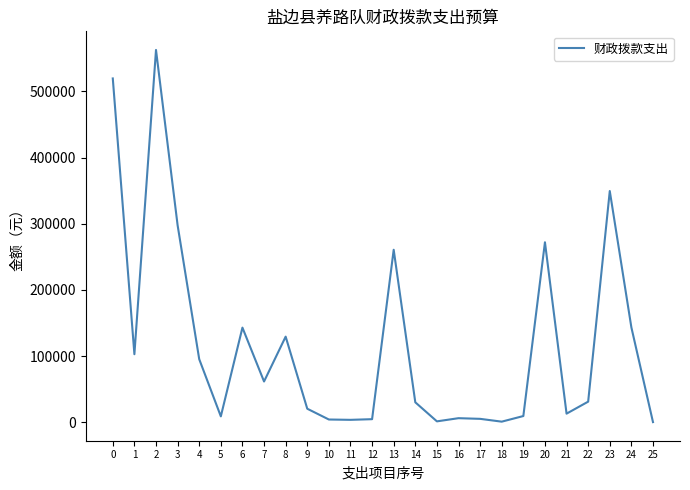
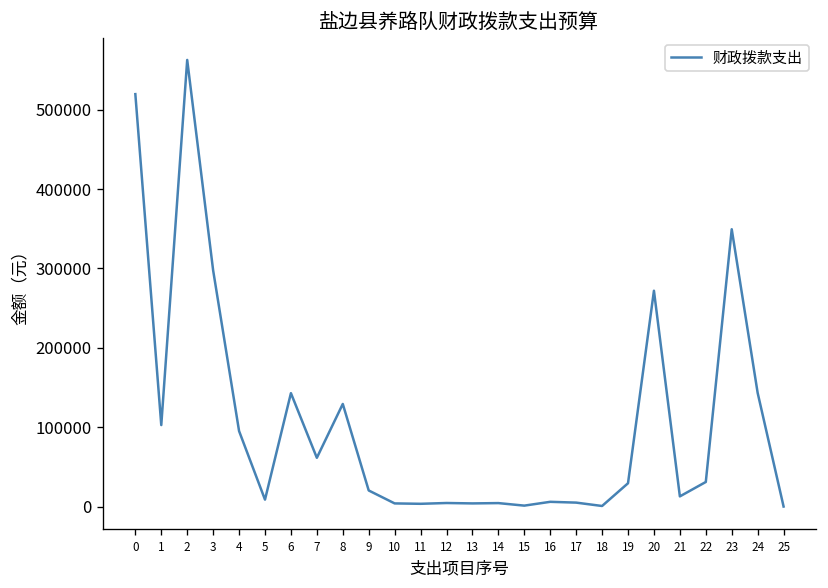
  {
    "0": 520000,
    "1": 100000,
    "2": 560000,
    "3": 300000,
    "4": 100000,
    "5": 10000,
    "6": 140000,
    "7": 60000,
    "8": 130000,
    "9": 20000,
    "10": 0,
    "11": 0,
    "12": 0,
-   "13": 260000,
-   "14": 30000,
+   "13": 0,
+   "14": 0,
    "15": 0,
    "16": 10000,
    "17": 10000,
    "18": 0,
-   "19": 10000,
+   "19": 30000,
    "20": 270000,
    "21": 10000,
    "22": 30000,
    "23": 350000,
    "24": 140000,
    "25": 0
  }
